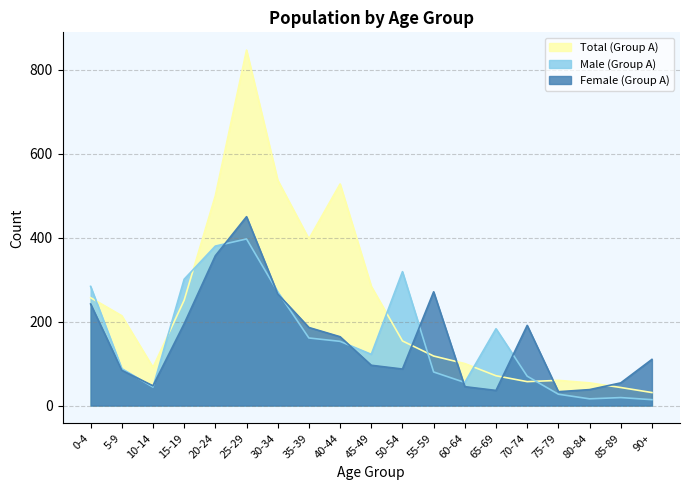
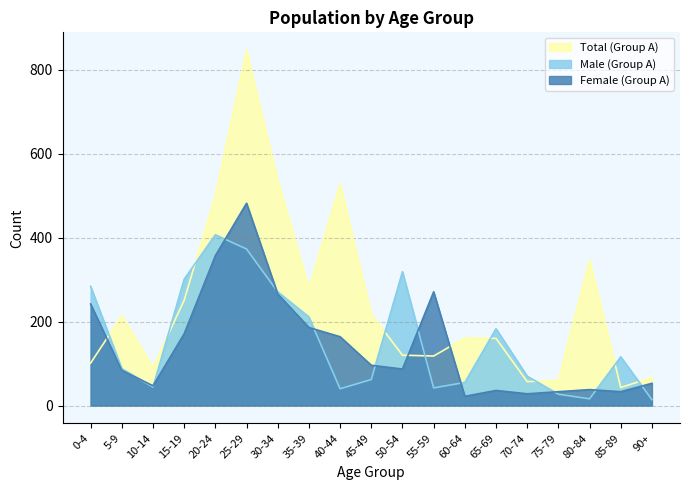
  {
    "Total (Group A)": {
-     "0-4": 260,
+     "0-4": 100,
      "5-9": 210,
      "10-14": 90,
      "15-19": 250,
      "20-24": 500,
      "25-29": 850,
      "30-34": 540,
-     "35-39": 400,
+     "35-39": 280,
      "40-44": 530,
-     "45-49": 280,
-     "50-54": 150,
+     "45-49": 220,
+     "50-54": 120,
      "55-59": 120,
-     "60-64": 100,
-     "65-69": 70,
+     "60-64": 160,
+     "65-69": 160,
      "70-74": 60,
      "75-79": 60,
-     "80-84": 50,
+     "80-84": 350,
      "85-89": 40,
-     "90+": 30
+     "90+": 70
    },
    "Male (Group A)": {
      "0-4": 280,
      "15-19": 300,
-     "20-24": 380,
-     "25-29": 400,
-     "35-39": 160,
-     "40-44": 150,
-     "45-49": 120,
+     "20-24": 410,
+     "25-29": 370,
+     "35-39": 210,
+     "40-44": 40,
+     "45-49": 60,
      "50-54": 320,
-     "55-59": 80,
+     "55-59": 40,
      "60-64": 60,
      "65-69": 180,
      "70-74": 70,
      "80-84": 20,
-     "85-89": 20,
+     "85-89": 120,
      "90+": 10
    },
    "Female (Group A)": {
      "0-4": 240,
-     "15-19": 200,
+     "15-19": 170,
      "20-24": 360,
-     "25-29": 450,
+     "25-29": 480,
      "35-39": 190,
      "40-44": 160,
      "45-49": 100,
      "50-54": 90,
      "55-59": 270,
-     "60-64": 50,
+     "60-64": 20,
      "65-69": 40,
-     "70-74": 190,
+     "70-74": 30,
      "80-84": 40,
-     "85-89": 50,
-     "90+": 110
+     "85-89": 30,
+     "90+": 50
    }
  }
